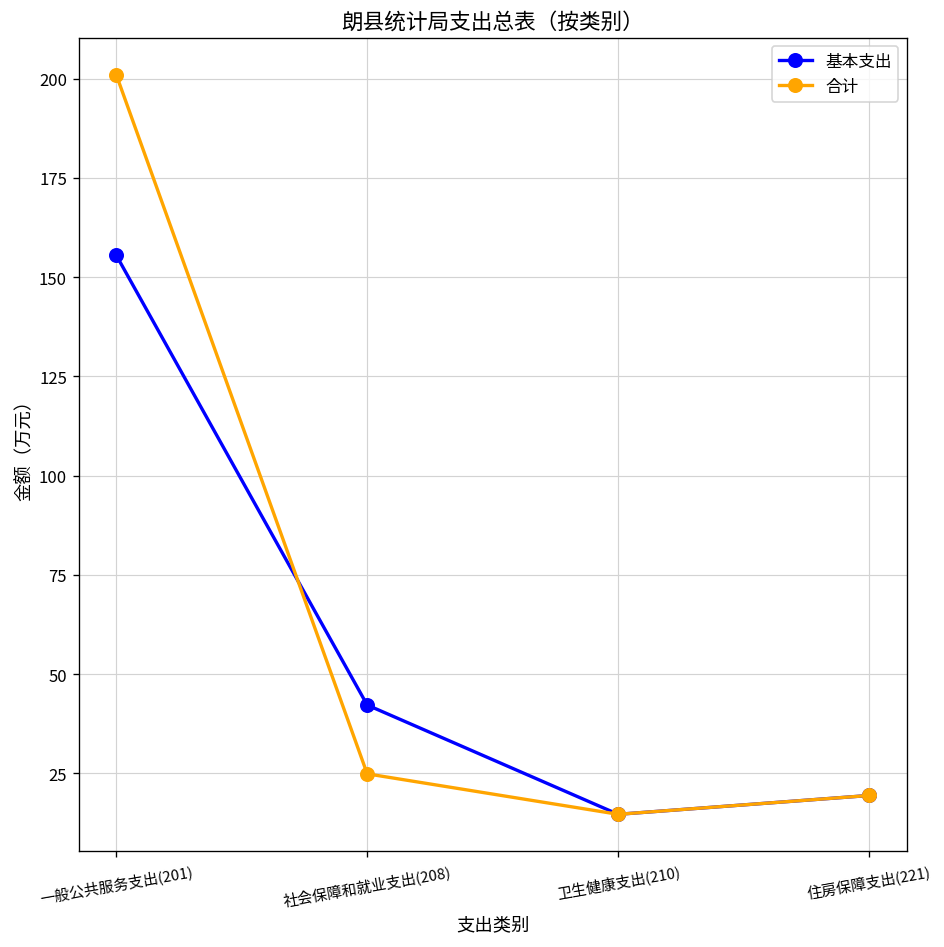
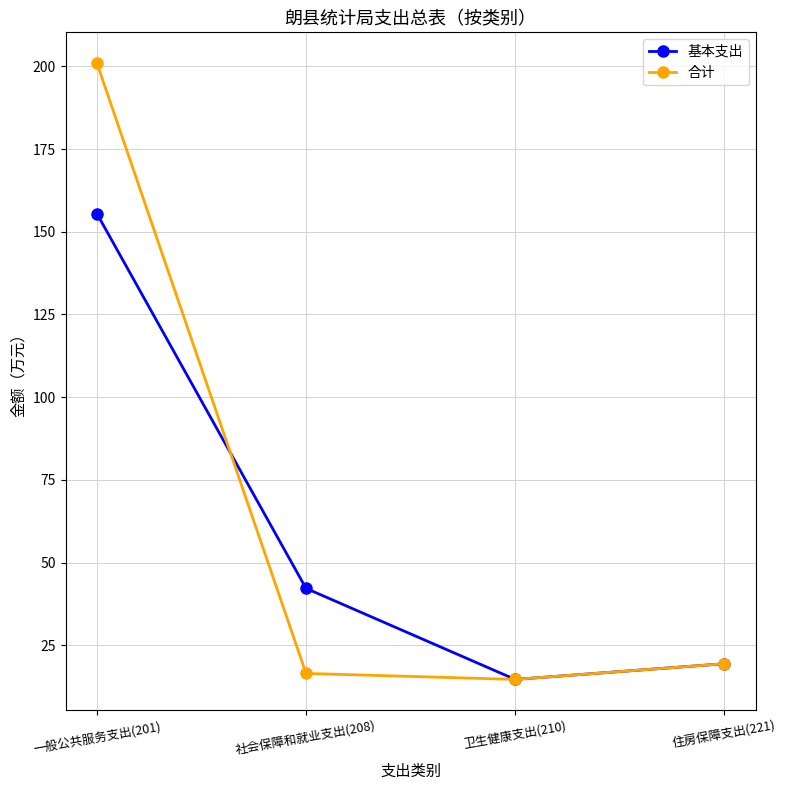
  {
    "基本支出": {
      "一般公共服务支出(201)": 156,
      "社会保障和就业支出(208)": 42
    },
    "合计": {
      "一般公共服务支出(201)": 201,
-     "社会保障和就业支出(208)": 25
+     "社会保障和就业支出(208)": 17
    }
  }
